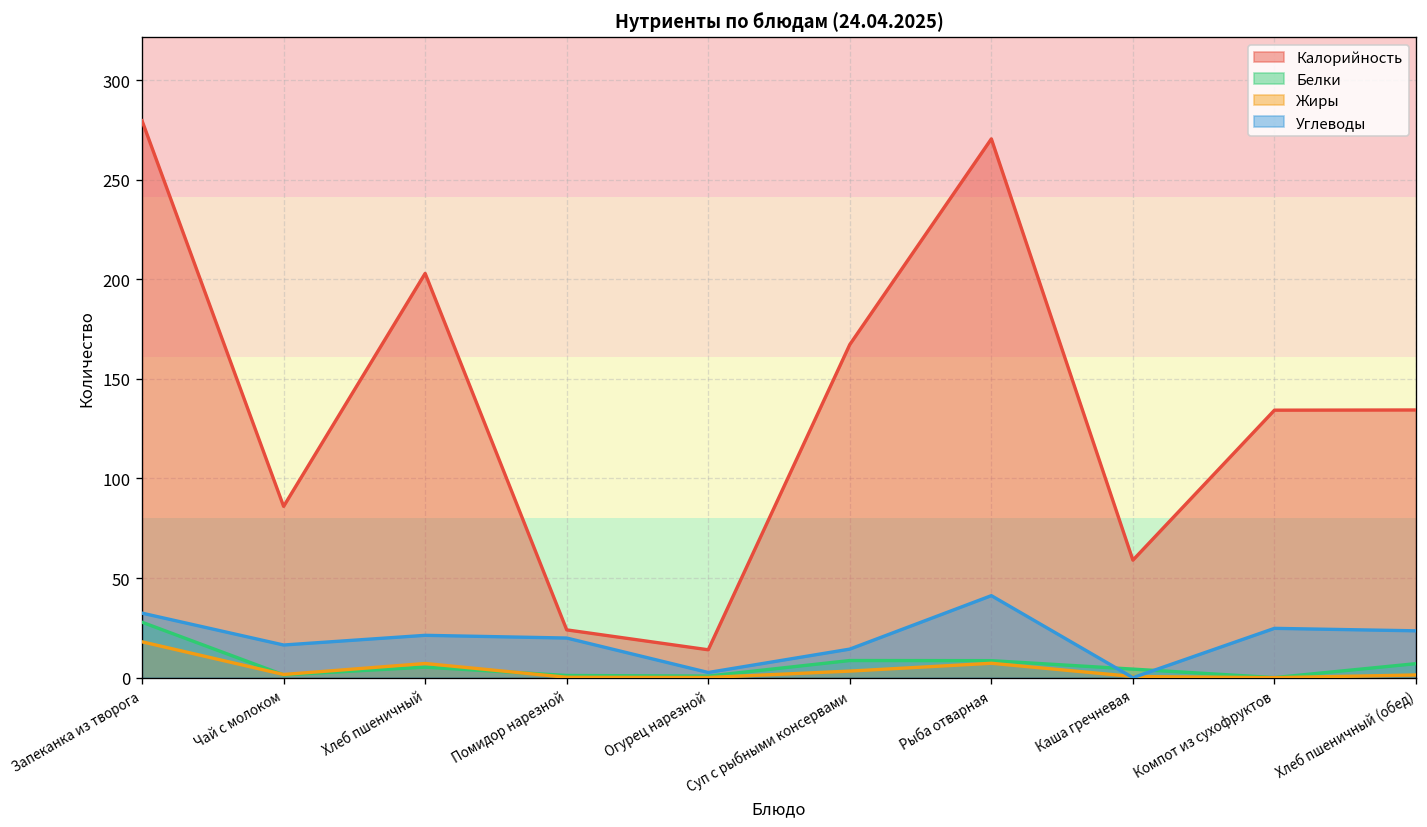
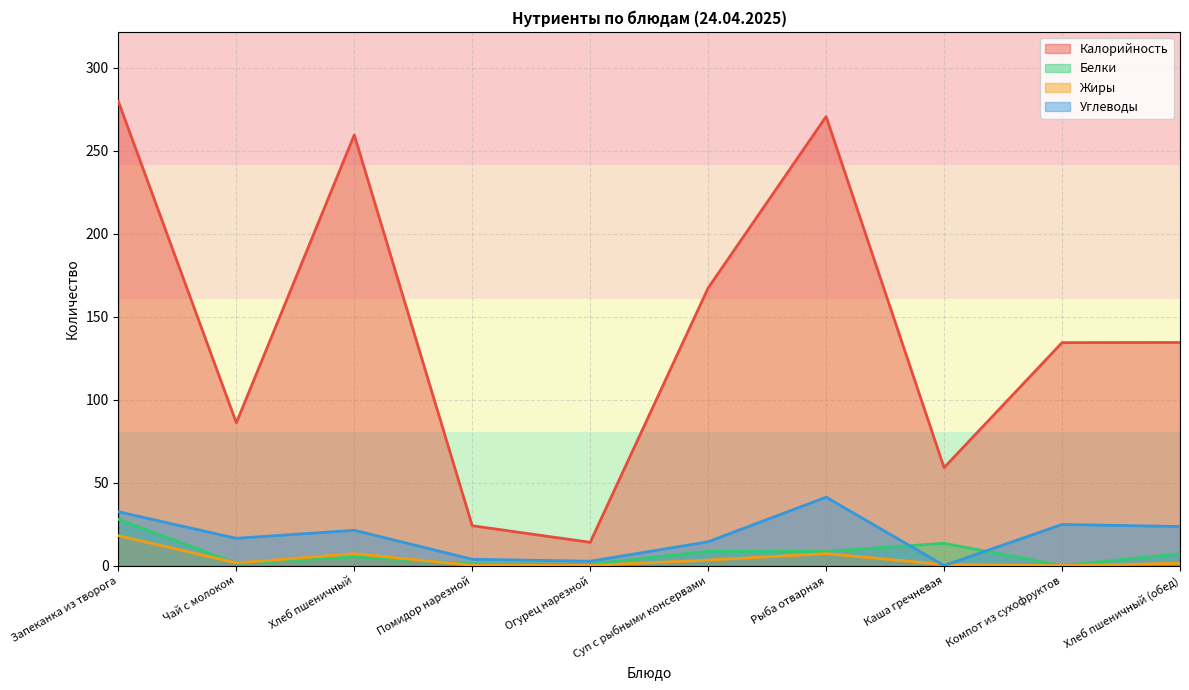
  {
    "Калорийность": {
      "Запеканка из творога": 280,
      "Чай с молоком": 86,
-     "Хлеб пшеничный": 203,
+     "Хлеб пшеничный": 259,
      "Помидор нарезной": 24,
      "Огурец нарезной": 14,
      "Суп с рыбными консервами": 167,
      "Рыба отварная": 271,
      "Каша гречневая": 59,
      "Компот из сухофруктов": 134,
      "Хлеб пшеничный (обед)": 134
    },
    "Белки": {
      "Запеканка из творога": 28,
      "Хлеб пшеничный": 5,
      "Суп с рыбными консервами": 9,
-     "Каша гречневая": 4,
+     "Каша гречневая": 13,
      "Хлеб пшеничный (обед)": 7
    },
    "Жиры": {
      "Запеканка из творога": 18,
      "Хлеб пшеничный": 7,
      "Суп с рыбными консервами": 3,
      "Хлеб пшеничный (обед)": 1
    },
    "Углеводы": {
      "Запеканка из творога": 32,
      "Чай с молоком": 16,
      "Хлеб пшеничный": 21,
-     "Помидор нарезной": 20,
+     "Помидор нарезной": 4,
      "Огурец нарезной": 3,
      "Суп с рыбными консервами": 14,
      "Рыба отварная": 41,
      "Компот из сухофруктов": 25,
      "Хлеб пшеничный (обед)": 24
    }
  }
